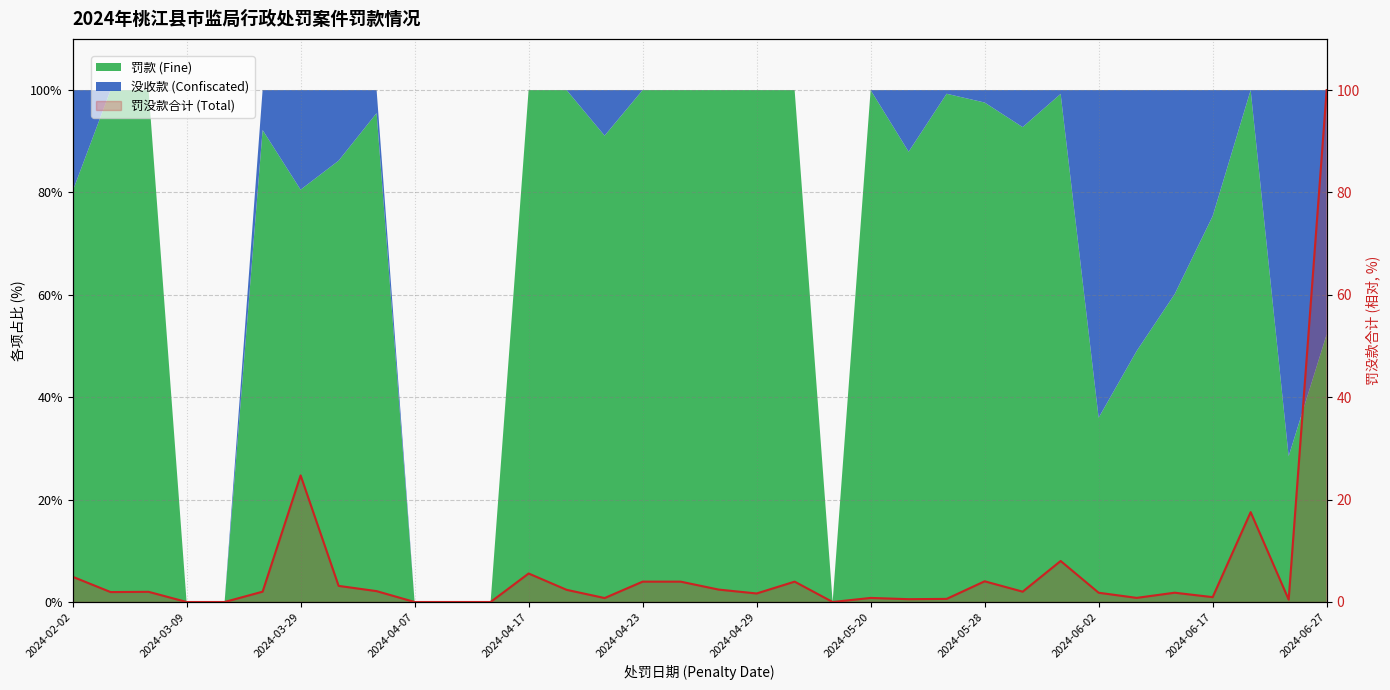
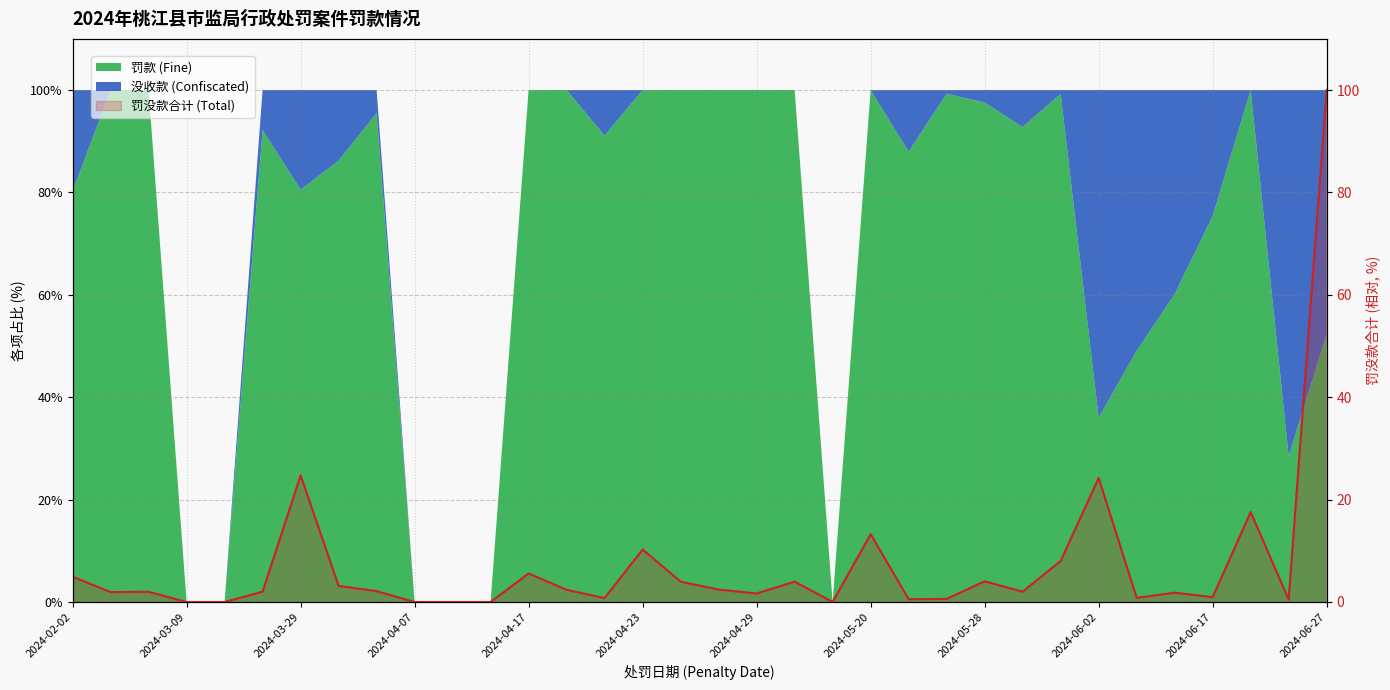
  {
    "罚款 (Fine)": {
      "2024-02-02": "80%",
      "2024-03-29": "81%",
      "2024-06-02": "36%",
      "2024-06-27": "52%"
    },
    "没收款 (Confiscated)": {
      "2024-02-02": "20%",
      "2024-03-29": "19%",
      "2024-06-02": "64%",
      "2024-06-27": "48%"
    },
    "罚没款合计 (Total)": {
      "2024-02-02": "5",
      "2024-03-09": "0",
      "2024-03-29": "25",
      "2024-04-07": "0",
-     "2024-04-23": "4",
-     "2024-05-20": "1",
-     "2024-06-02": "2",
+     "2024-04-23": "10",
+     "2024-05-20": "13",
+     "2024-06-02": "24",
      "2024-06-27": "100"
    }
  }
